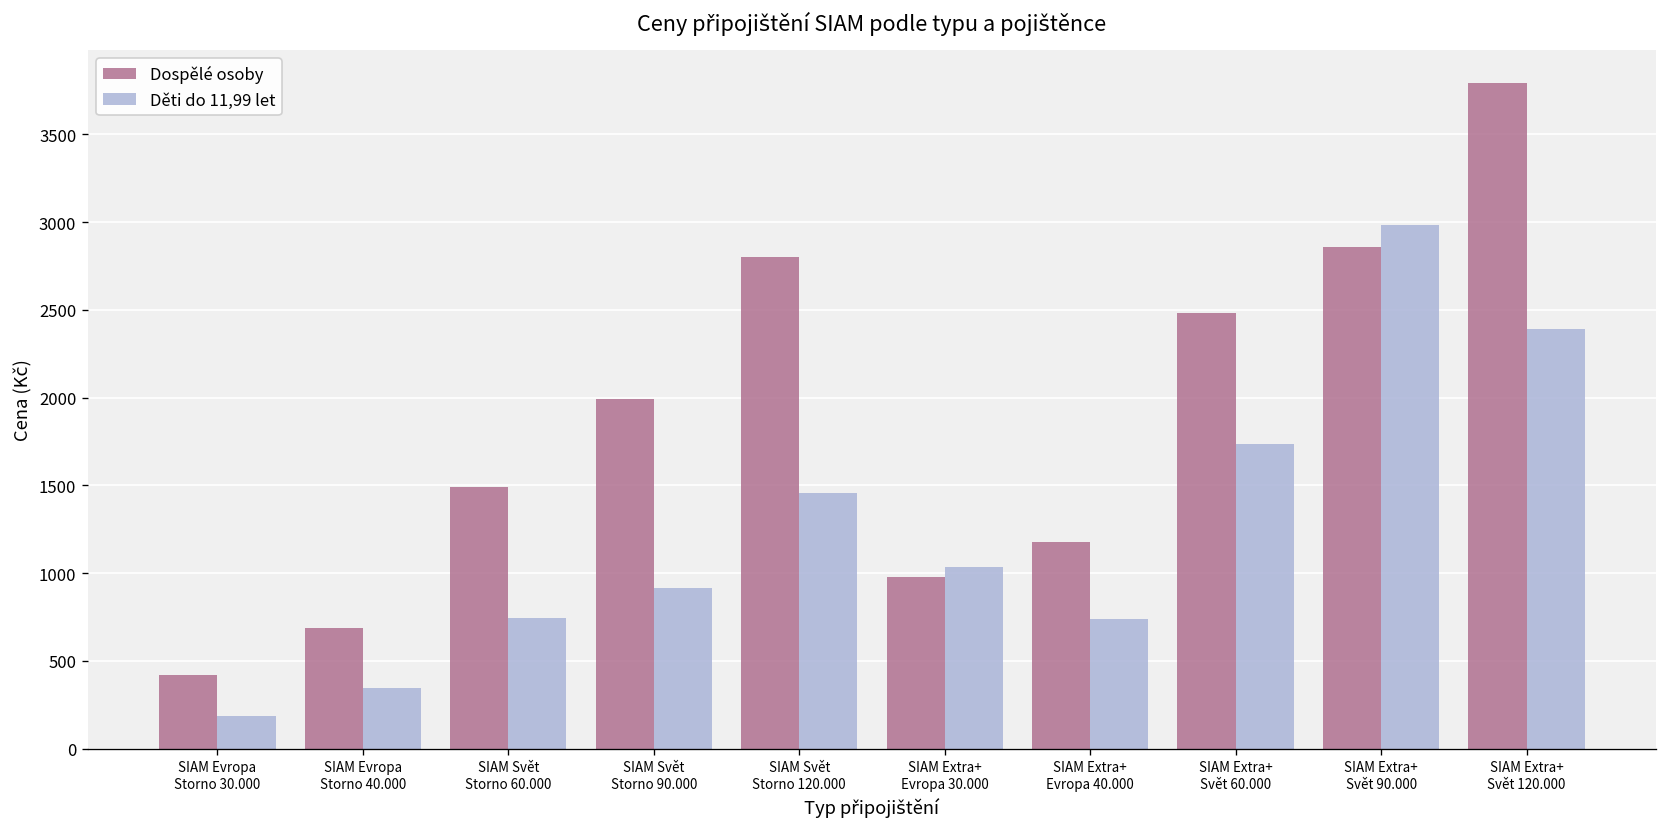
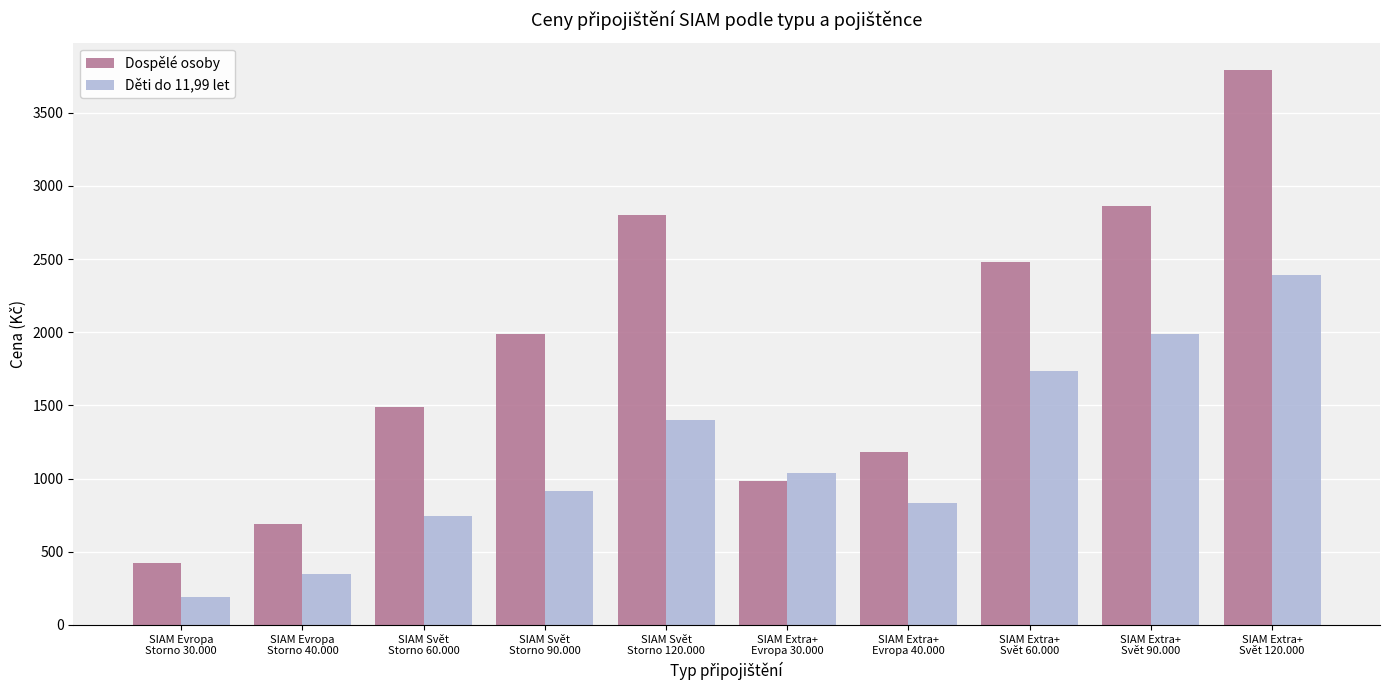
  {
    "Dospělé osoby": {
      "SIAM Evropa Storno 30.000": 420,
      "SIAM Evropa Storno 40.000": 690,
      "SIAM Svět Storno 60.000": 1490,
      "SIAM Svět Storno 90.000": 1990,
      "SIAM Svět Storno 120.000": 2800,
      "SIAM Extra+ Evropa 30.000": 980,
      "SIAM Extra+ Evropa 40.000": 1180,
      "SIAM Extra+ Svět 60.000": 2480,
      "SIAM Extra+ Svět 90.000": 2860,
      "SIAM Extra+ Svět 120.000": 3790
    },
    "Děti do 11,99 let": {
      "SIAM Evropa Storno 30.000": 190,
      "SIAM Evropa Storno 40.000": 350,
      "SIAM Svět Storno 60.000": 750,
      "SIAM Svět Storno 90.000": 920,
-     "SIAM Svět Storno 120.000": 1460,
+     "SIAM Svět Storno 120.000": 1400,
      "SIAM Extra+ Evropa 30.000": 1040,
-     "SIAM Extra+ Evropa 40.000": 740,
+     "SIAM Extra+ Evropa 40.000": 840,
      "SIAM Extra+ Svět 60.000": 1740,
-     "SIAM Extra+ Svět 90.000": 2990,
+     "SIAM Extra+ Svět 90.000": 1990,
      "SIAM Extra+ Svět 120.000": 2390
    }
  }
